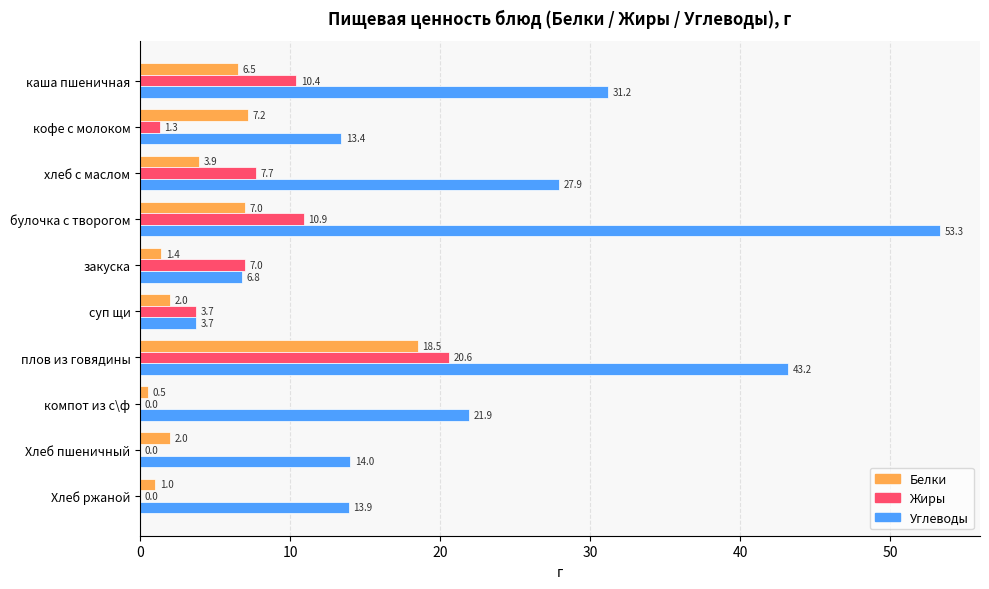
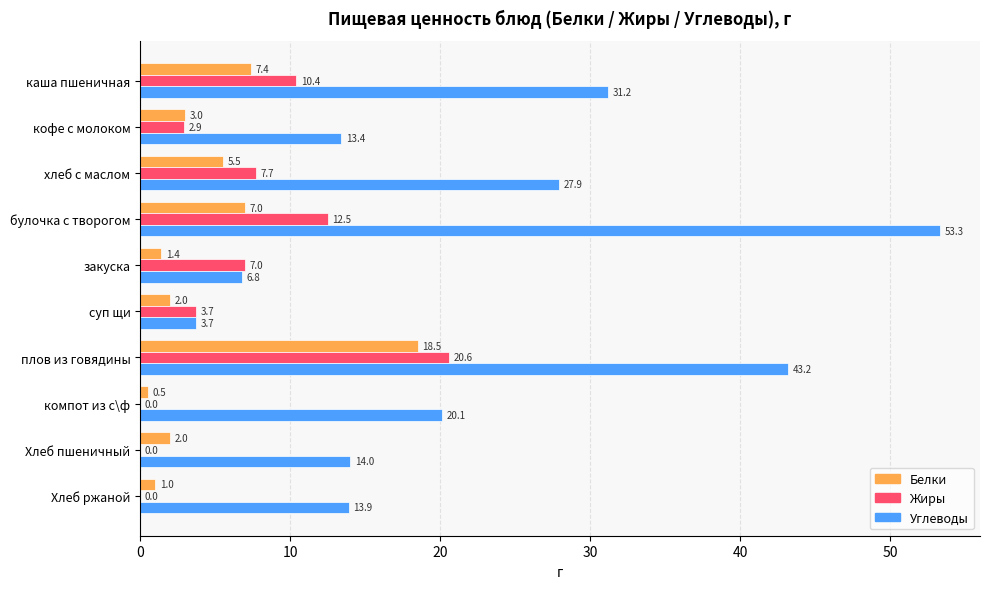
  {
    "Белки": {
-     "каша пшеничная": 6.5,
-     "кофе с молоком": 7.2,
-     "хлеб с маслом": 3.9,
+     "каша пшеничная": 7.4,
+     "кофе с молоком": 3.0,
+     "хлеб с маслом": 5.5,
      "булочка с творогом": 7.0,
      "закуска": 1.4,
      "суп щи": 2.0,
      "плов из говядины": 18.5,
      "компот из с\\ф": 0.5,
      "Хлеб пшеничный": 2.0,
      "Хлеб ржаной": 1.0
    },
    "Жиры": {
      "каша пшеничная": 10.4,
-     "кофе с молоком": 1.3,
+     "кофе с молоком": 2.9,
      "хлеб с маслом": 7.7,
-     "булочка с творогом": 10.9,
+     "булочка с творогом": 12.5,
      "закуска": 7.0,
      "суп щи": 3.7,
      "плов из говядины": 20.6,
      "компот из с\\ф": 0.0,
      "Хлеб пшеничный": 0.0,
      "Хлеб ржаной": 0.0
    },
    "Углеводы": {
      "каша пшеничная": 31.2,
      "кофе с молоком": 13.4,
      "хлеб с маслом": 27.9,
      "булочка с творогом": 53.3,
      "закуска": 6.8,
      "суп щи": 3.7,
      "плов из говядины": 43.2,
-     "компот из с\\ф": 21.9,
+     "компот из с\\ф": 20.1,
      "Хлеб пшеничный": 14.0,
      "Хлеб ржаной": 13.9
    }
  }
